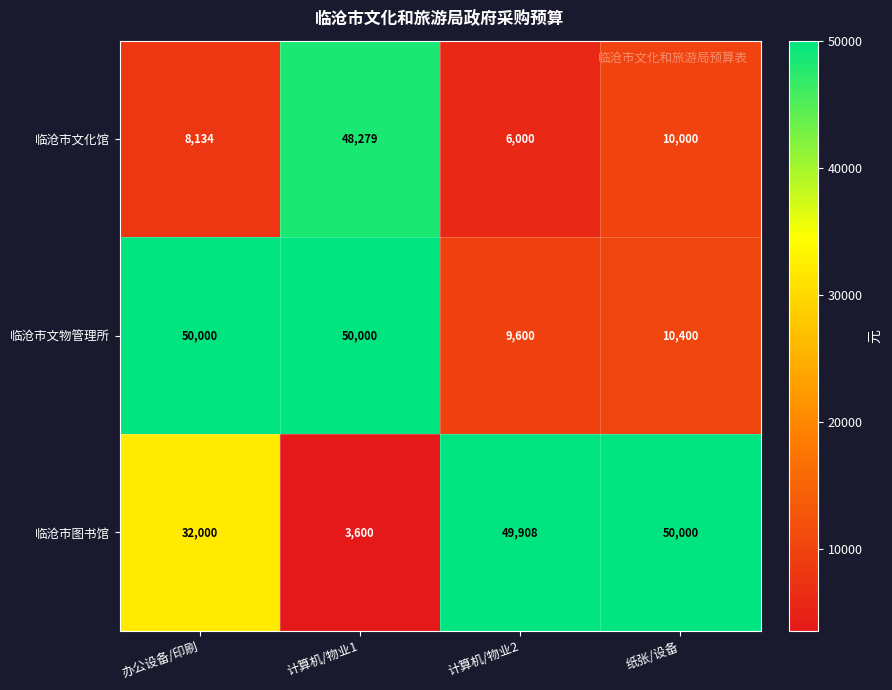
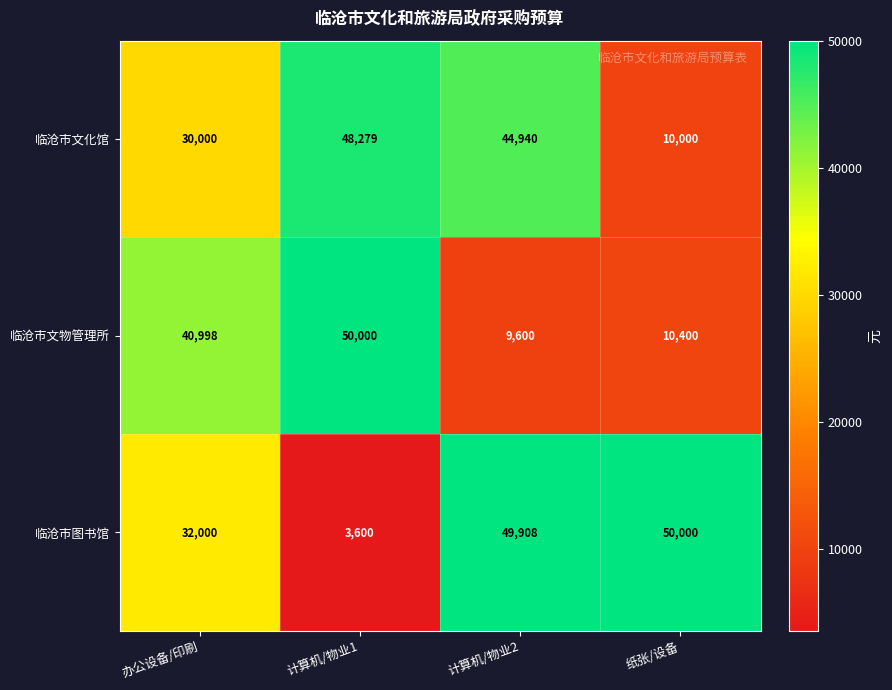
  {
    "临沧市文化馆": {
-     "办公设备/印刷": "8,134",
+     "办公设备/印刷": "30,000",
      "计算机/物业1": "48,279",
-     "计算机/物业2": "6,000"
+     "计算机/物业2": "44,940"
    },
    "临沧市文物管理所": {
-     "办公设备/印刷": "50,000",
+     "办公设备/印刷": "40,998",
      "计算机/物业1": "50,000",
      "计算机/物业2": "9,600",
      "纸张/设备": "10,400"
    },
    "临沧市图书馆": {
      "办公设备/印刷": "32,000",
      "计算机/物业1": "3,600",
      "计算机/物业2": "49,908",
      "纸张/设备": "50,000"
    }
  }
